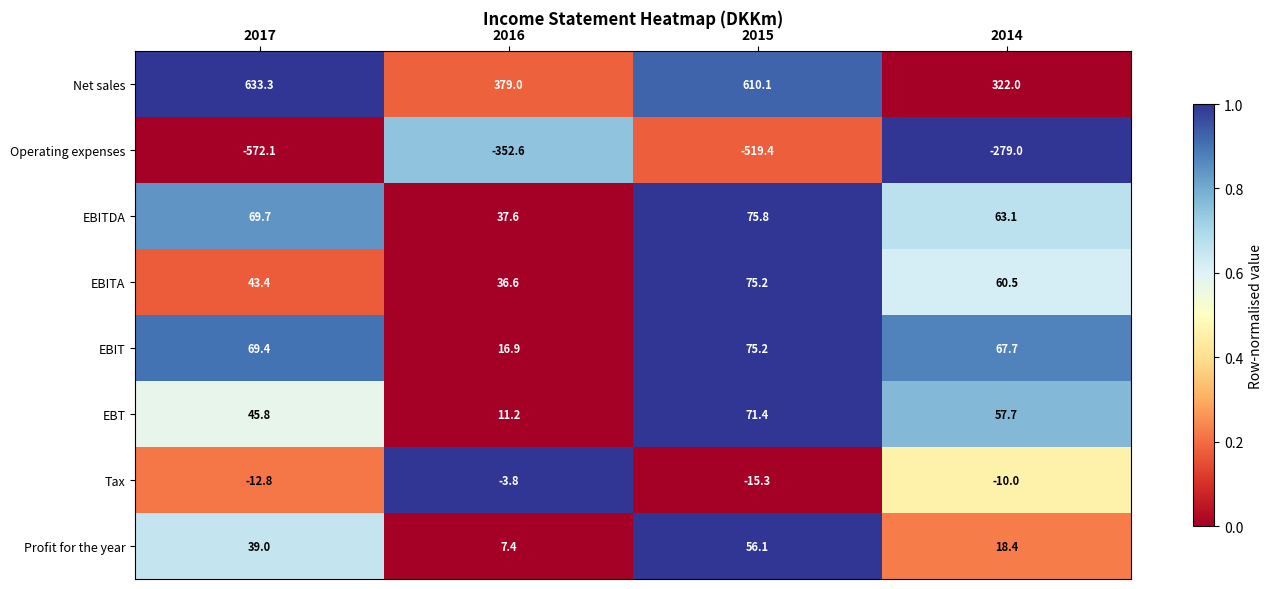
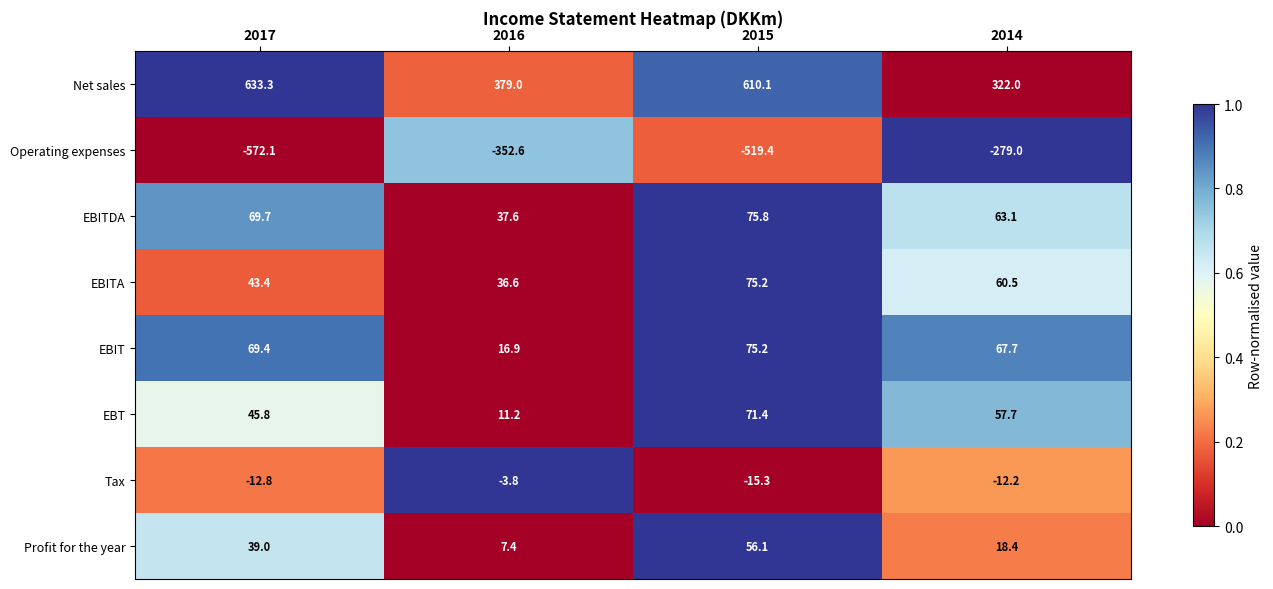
  {
    "Net sales": {
      "2017": 633.3,
      "2016": 379.0,
      "2015": 610.1,
      "2014": 322.0
    },
    "Operating expenses": {
      "2017": -572.1,
      "2016": -352.6,
      "2015": -519.4,
      "2014": -279.0
    },
    "EBITDA": {
      "2017": 69.7,
      "2016": 37.6,
      "2015": 75.8,
      "2014": 63.1
    },
    "EBITA": {
      "2017": 43.4,
      "2016": 36.6,
      "2015": 75.2,
      "2014": 60.5
    },
    "EBIT": {
      "2017": 69.4,
      "2016": 16.9,
      "2015": 75.2,
      "2014": 67.7
    },
    "EBT": {
      "2017": 45.8,
      "2016": 11.2,
      "2015": 71.4,
      "2014": 57.7
    },
    "Tax": {
      "2017": -12.8,
      "2016": -3.8,
      "2015": -15.3,
-     "2014": -10.0
+     "2014": -12.2
    },
    "Profit for the year": {
      "2017": 39.0,
      "2016": 7.4,
      "2015": 56.1,
      "2014": 18.4
    }
  }
